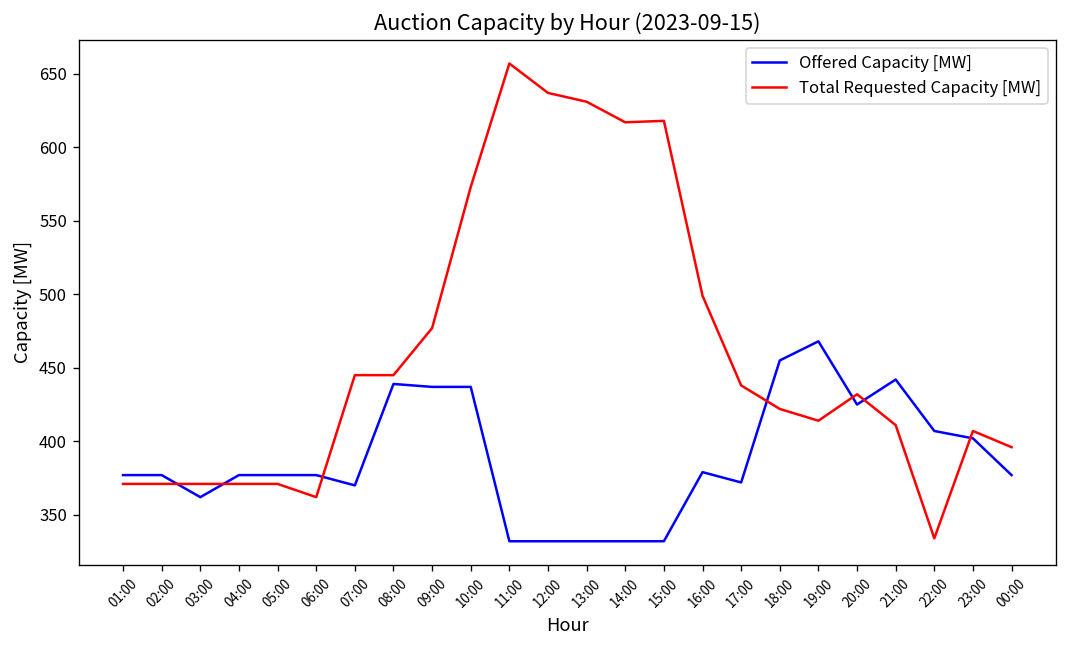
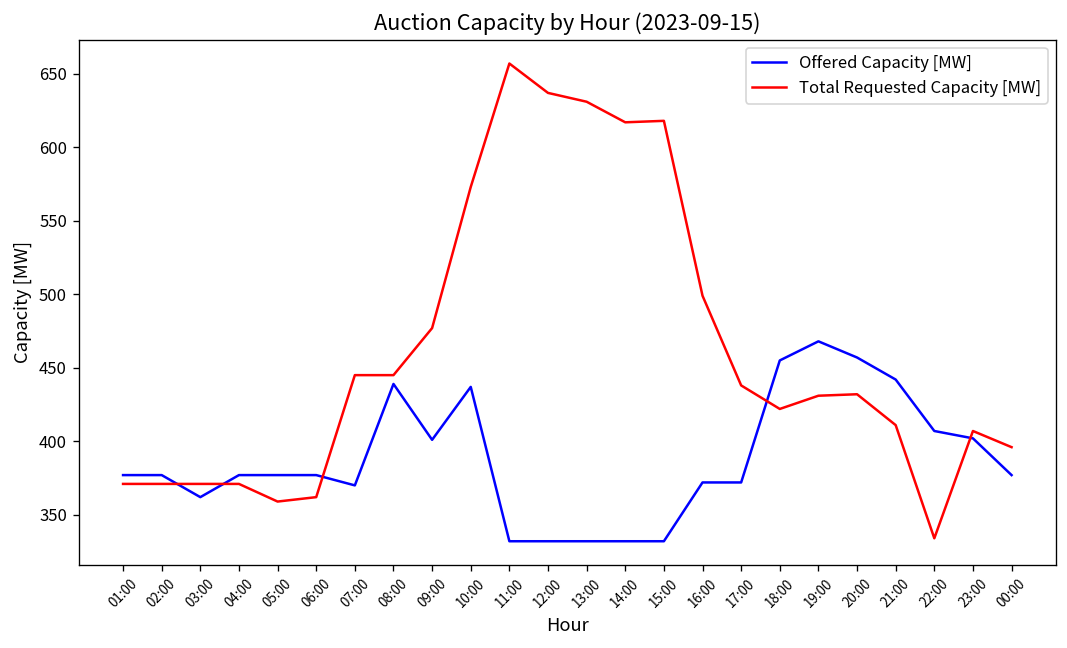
  {
    "Offered Capacity [MW]": {
      "01:00": 377,
      "02:00": 377,
      "03:00": 362,
      "04:00": 377,
      "05:00": 377,
      "06:00": 377,
      "07:00": 370,
      "08:00": 439,
-     "09:00": 437,
+     "09:00": 401,
      "10:00": 437,
      "11:00": 332,
      "12:00": 332,
      "13:00": 332,
      "14:00": 332,
      "15:00": 332,
-     "16:00": 379,
+     "16:00": 372,
      "17:00": 372,
      "18:00": 455,
      "19:00": 468,
-     "20:00": 425,
+     "20:00": 457,
      "21:00": 442,
      "22:00": 407,
      "23:00": 402,
      "00:00": 377
    },
    "Total Requested Capacity [MW]": {
      "01:00": 371,
      "02:00": 371,
      "03:00": 371,
      "04:00": 371,
-     "05:00": 371,
+     "05:00": 359,
      "06:00": 362,
      "07:00": 445,
      "08:00": 445,
      "09:00": 477,
      "10:00": 573,
      "11:00": 657,
      "12:00": 637,
      "13:00": 631,
      "14:00": 617,
      "15:00": 618,
      "16:00": 499,
      "17:00": 438,
      "18:00": 422,
-     "19:00": 414,
+     "19:00": 431,
      "20:00": 432,
      "21:00": 411,
      "22:00": 334,
      "23:00": 407,
      "00:00": 396
    }
  }
